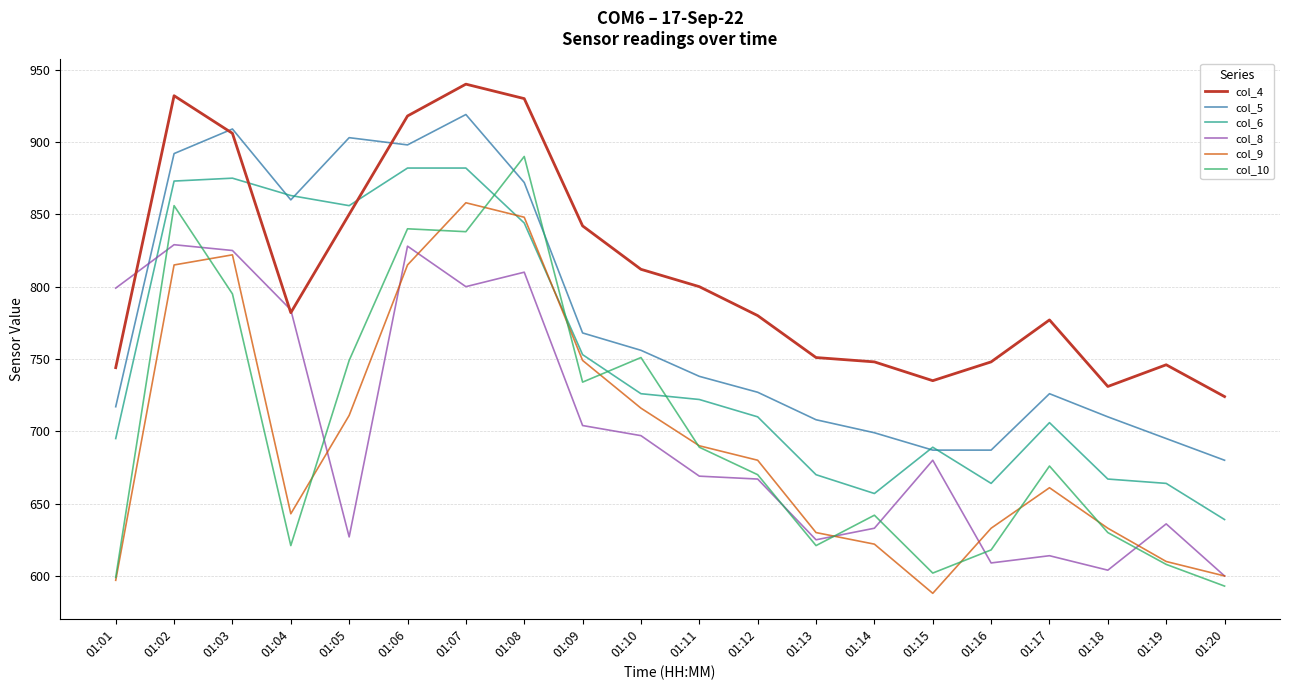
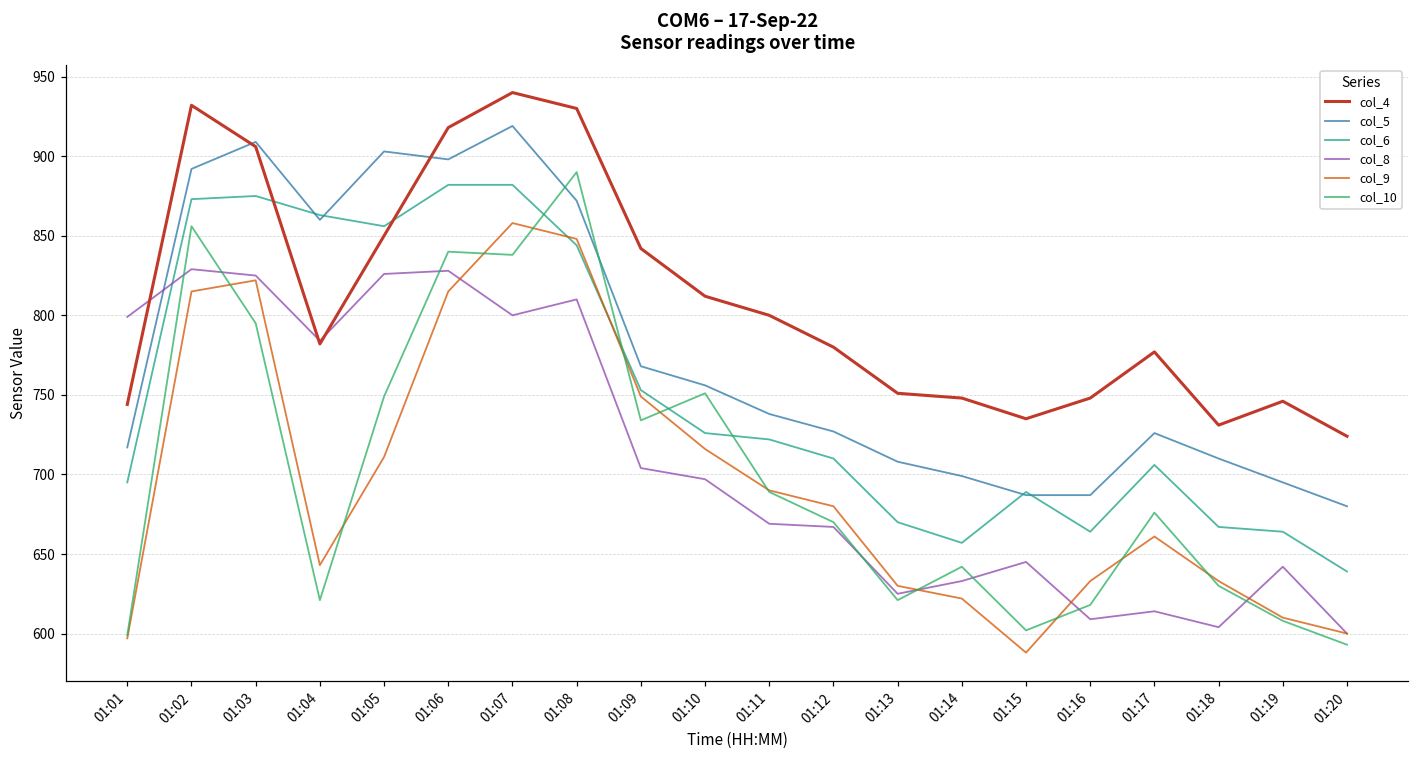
  {
    "col_8": {
      "01:01": 799,
      "01:02": 829,
      "01:03": 825,
      "01:04": 784,
-     "01:05": 627,
+     "01:05": 826,
      "01:06": 828,
      "01:07": 800,
      "01:08": 810,
      "01:09": 704,
      "01:10": 697,
      "01:11": 669,
      "01:12": 667,
      "01:13": 625,
      "01:14": 633,
-     "01:15": 680,
+     "01:15": 645,
      "01:16": 609,
      "01:17": 614,
      "01:18": 604,
-     "01:19": 636
+     "01:19": 642
    }
  }
